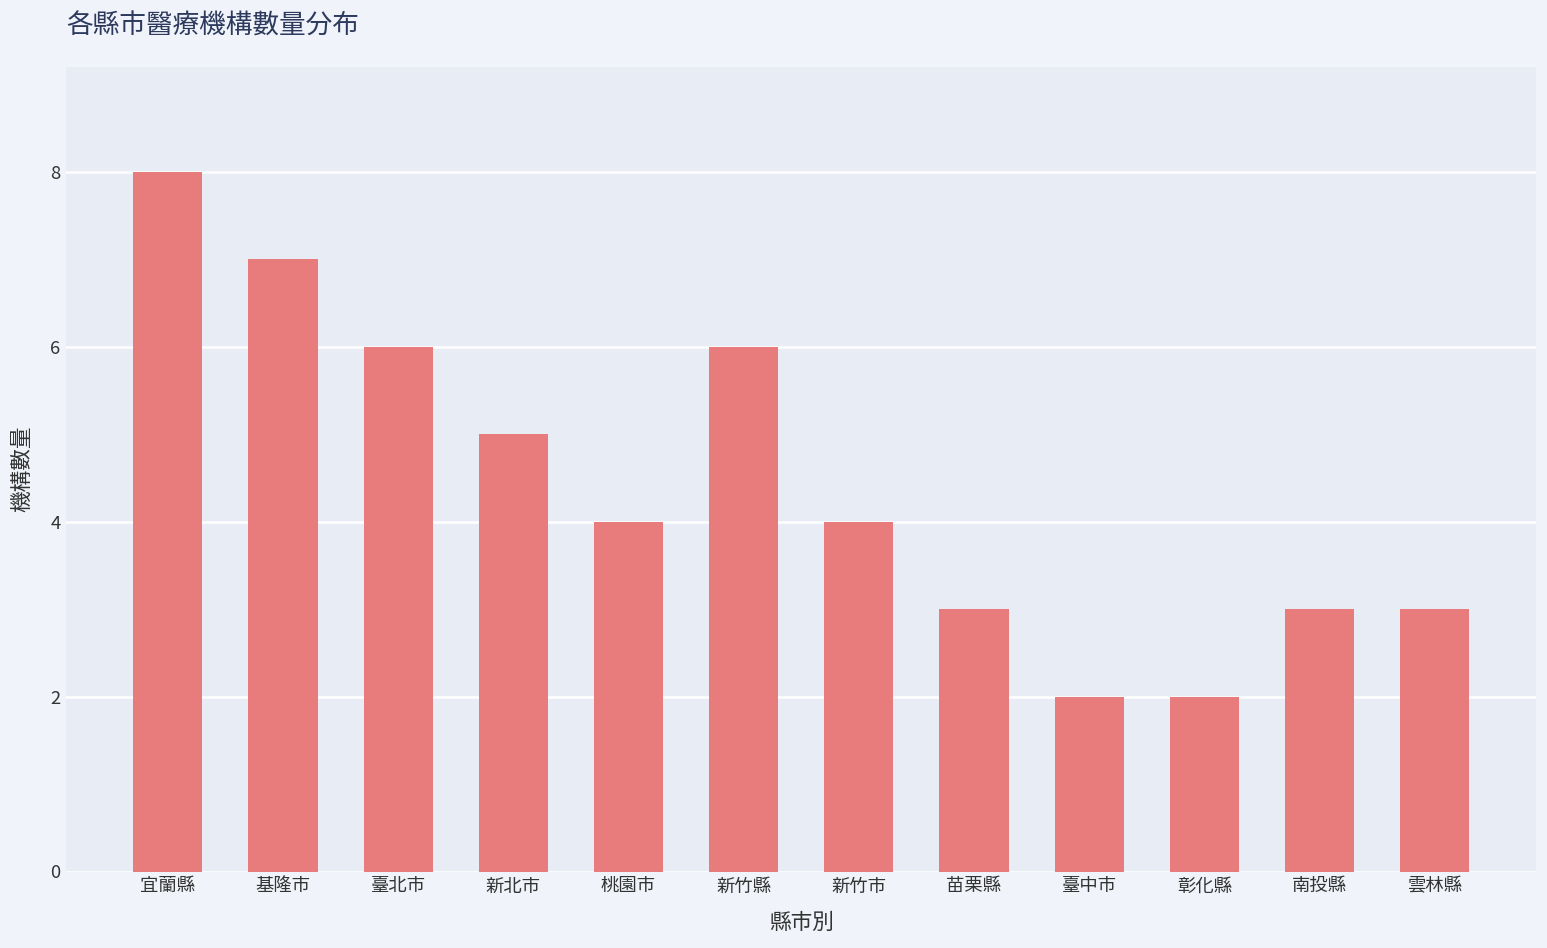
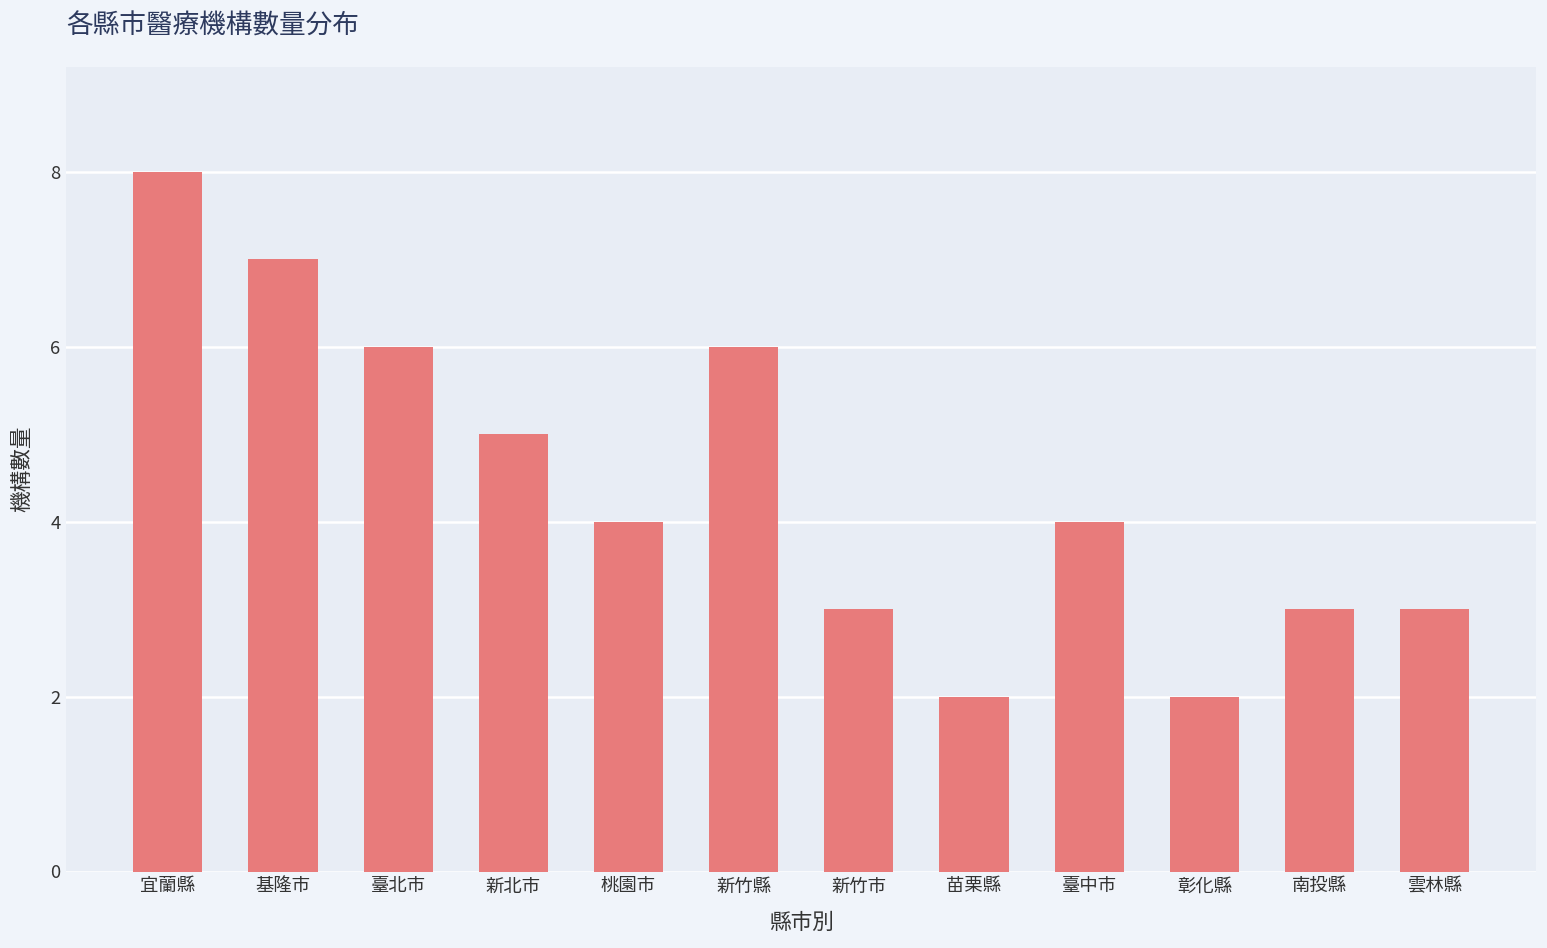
  {
    "宜蘭縣": 8,
    "基隆市": 7,
    "臺北市": 6,
    "新北市": 5,
    "桃園市": 4,
    "新竹縣": 6,
-   "新竹市": 4,
-   "苗栗縣": 3,
-   "臺中市": 2,
+   "新竹市": 3,
+   "苗栗縣": 2,
+   "臺中市": 4,
    "彰化縣": 2,
    "南投縣": 3,
    "雲林縣": 3
  }
